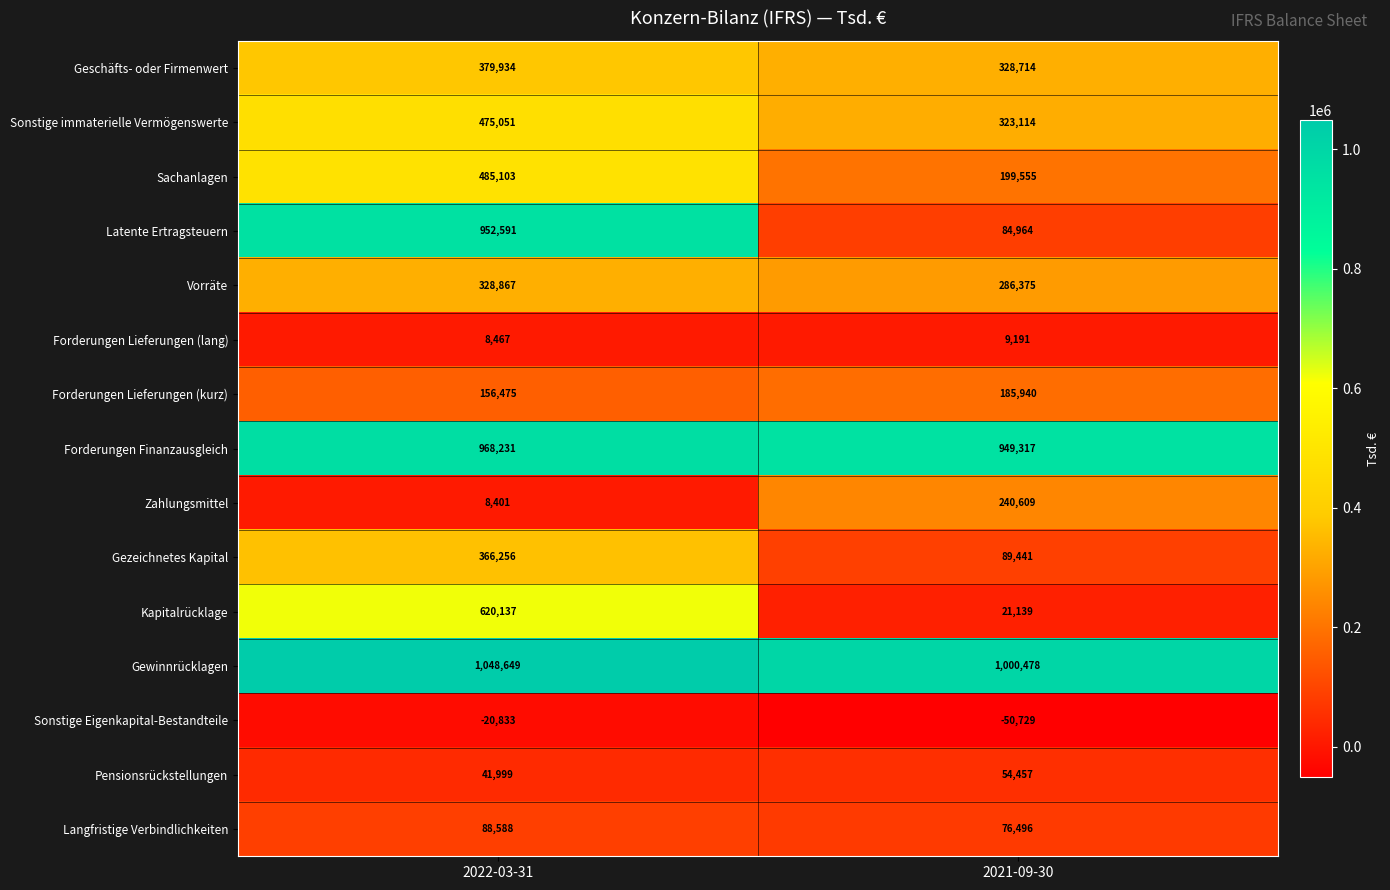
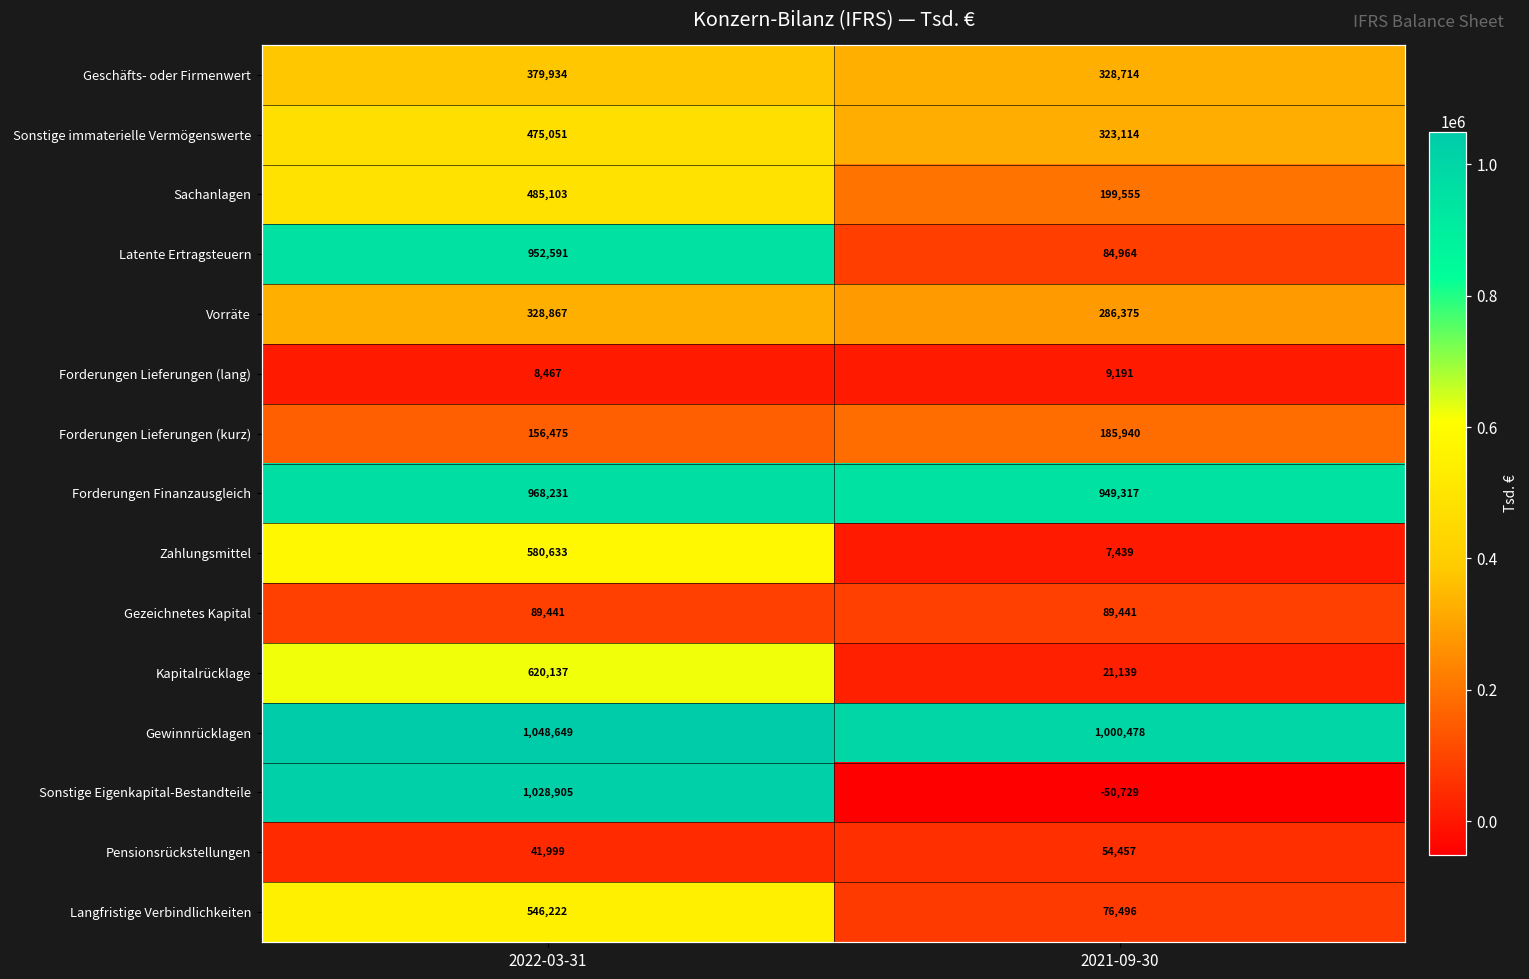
  {
    "Geschäfts- oder Firmenwert": {
      "2022-03-31": "379,934",
      "2021-09-30": "328,714"
    },
    "Sonstige immaterielle Vermögenswerte": {
      "2022-03-31": "475,051",
      "2021-09-30": "323,114"
    },
    "Sachanlagen": {
      "2022-03-31": "485,103",
      "2021-09-30": "199,555"
    },
    "Latente Ertragsteuern": {
      "2022-03-31": "952,591",
      "2021-09-30": "84,964"
    },
    "Vorräte": {
      "2022-03-31": "328,867",
      "2021-09-30": "286,375"
    },
    "Forderungen Lieferungen (lang)": {
      "2022-03-31": "8,467",
      "2021-09-30": "9,191"
    },
    "Forderungen Lieferungen (kurz)": {
      "2022-03-31": "156,475",
      "2021-09-30": "185,940"
    },
    "Forderungen Finanzausgleich": {
      "2022-03-31": "968,231",
      "2021-09-30": "949,317"
    },
    "Zahlungsmittel": {
-     "2022-03-31": "8,401",
-     "2021-09-30": "240,609"
+     "2022-03-31": "580,633",
+     "2021-09-30": "7,439"
    },
    "Gezeichnetes Kapital": {
-     "2022-03-31": "366,256",
+     "2022-03-31": "89,441",
      "2021-09-30": "89,441"
    },
    "Kapitalrücklage": {
      "2022-03-31": "620,137",
      "2021-09-30": "21,139"
    },
    "Gewinnrücklagen": {
      "2022-03-31": "1,048,649",
      "2021-09-30": "1,000,478"
    },
    "Sonstige Eigenkapital-Bestandteile": {
-     "2022-03-31": "-20,833",
+     "2022-03-31": "1,028,905",
      "2021-09-30": "-50,729"
    },
    "Pensionsrückstellungen": {
      "2022-03-31": "41,999",
      "2021-09-30": "54,457"
    },
    "Langfristige Verbindlichkeiten": {
-     "2022-03-31": "88,588",
+     "2022-03-31": "546,222",
      "2021-09-30": "76,496"
    }
  }
